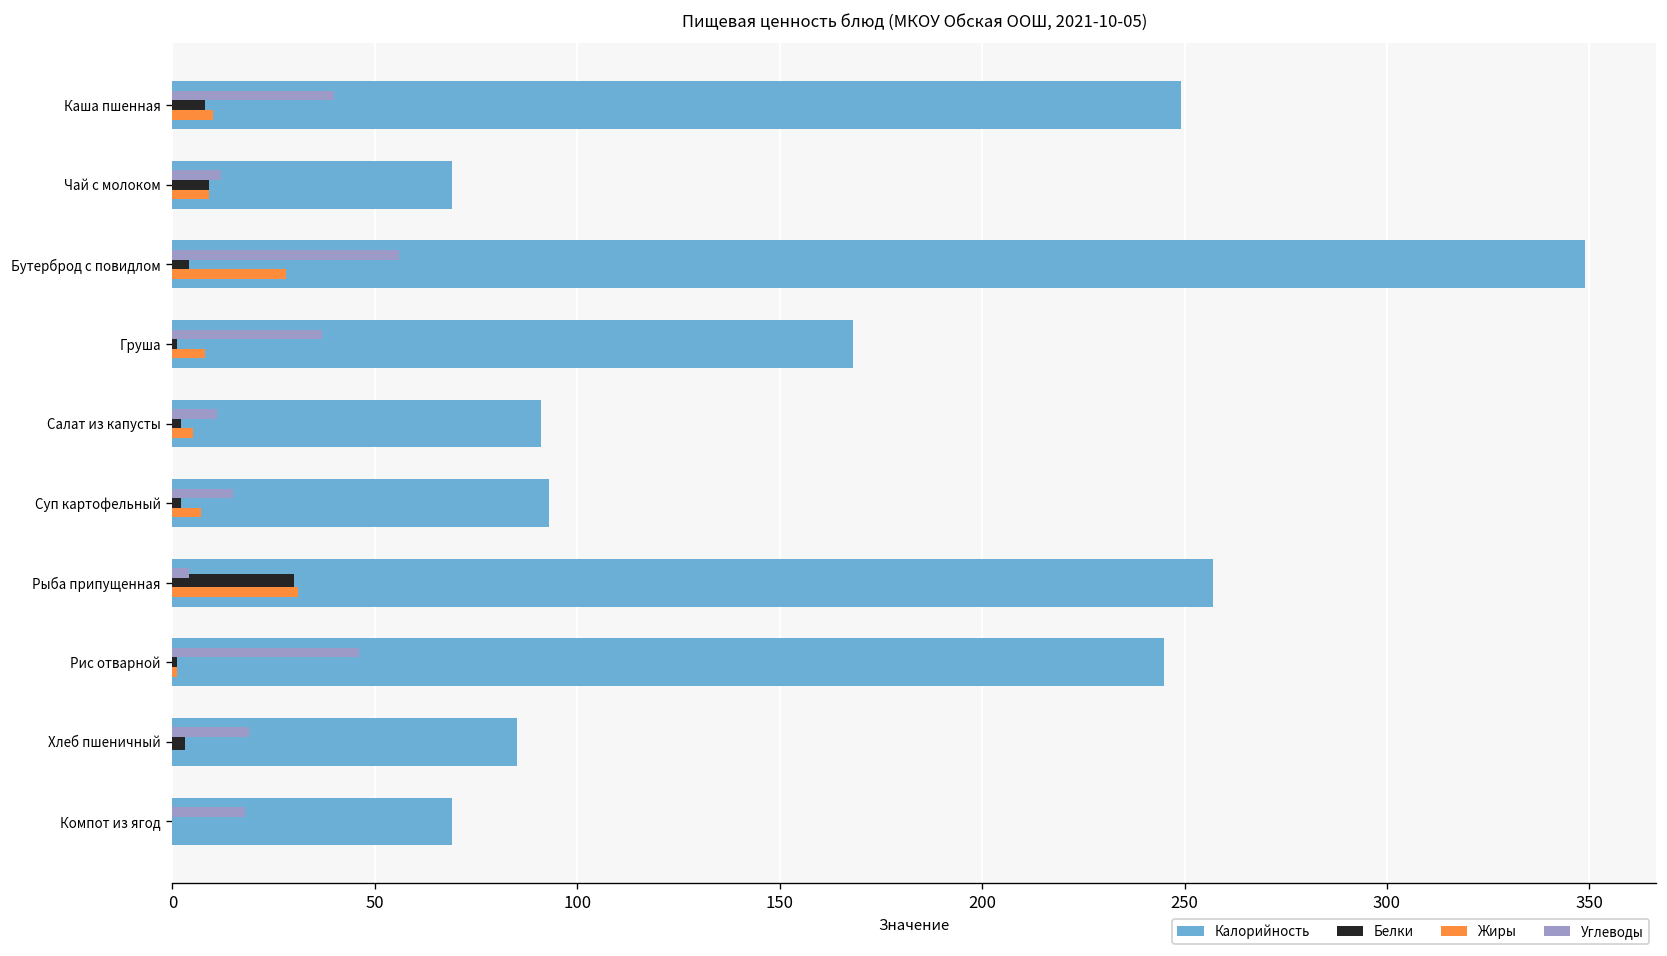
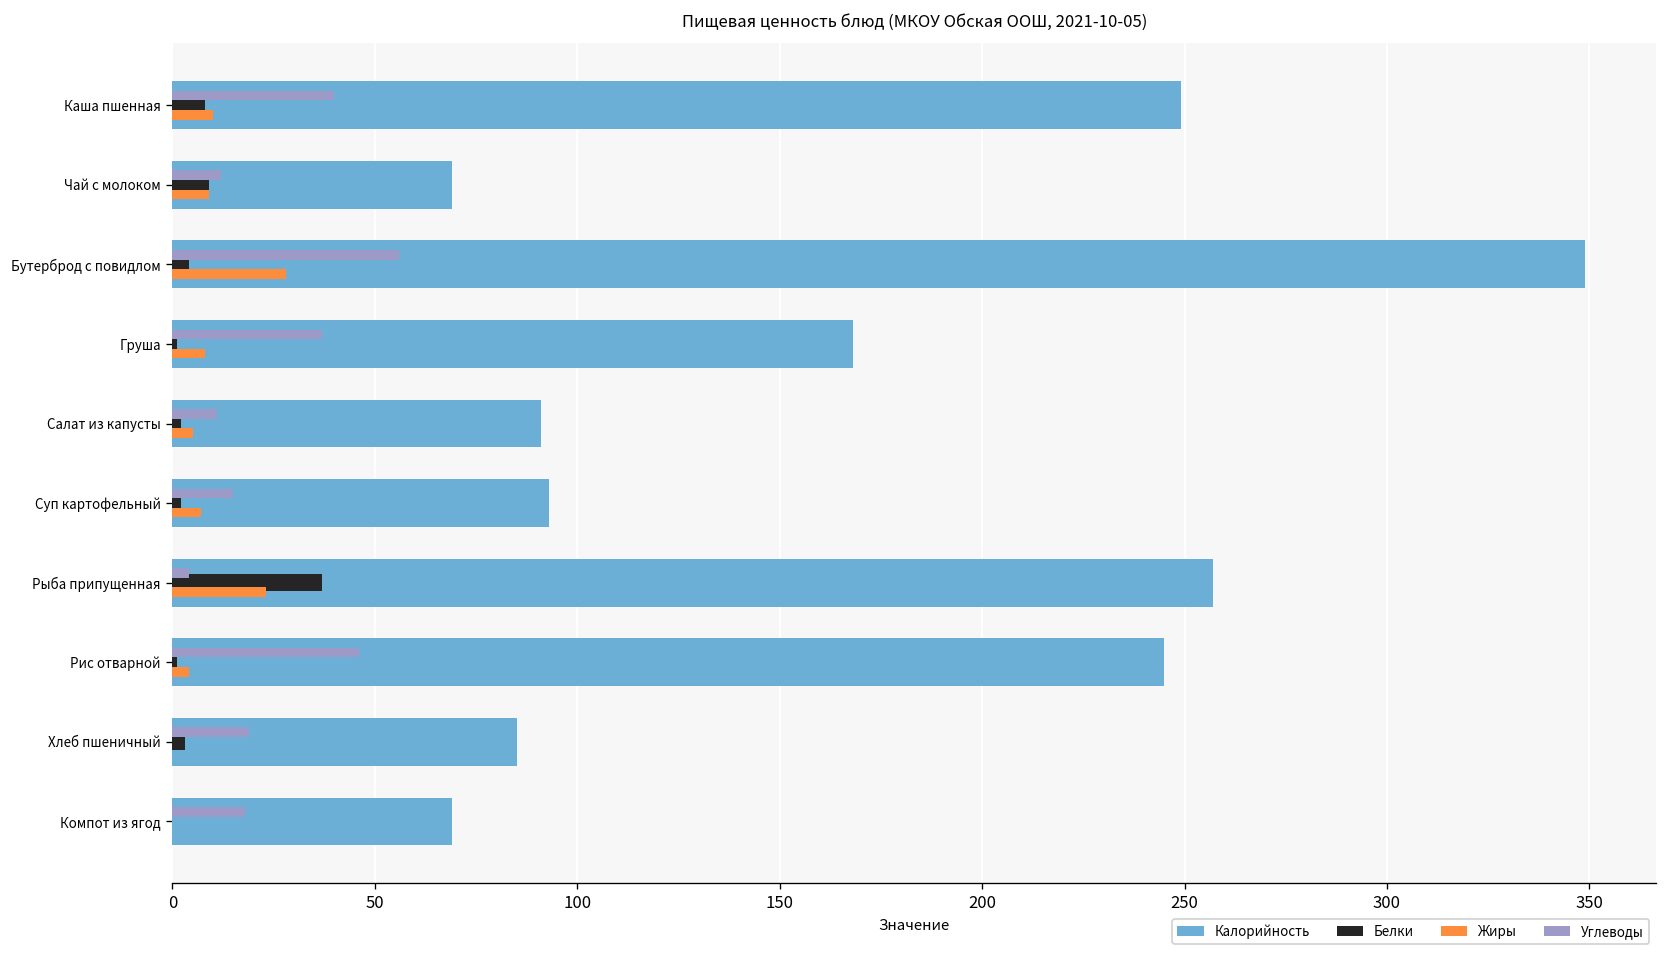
  {
    "Белки": {
-     "Рыба припущенная": 30,
+     "Рыба припущенная": 37,
      "Компот из ягод": 0
    },
    "Жиры": {
-     "Рыба припущенная": 31,
-     "Рис отварной": 1,
+     "Рыба припущенная": 23,
+     "Рис отварной": 4,
      "Хлеб пшеничный": 0,
      "Компот из ягод": 0
    }
  }
